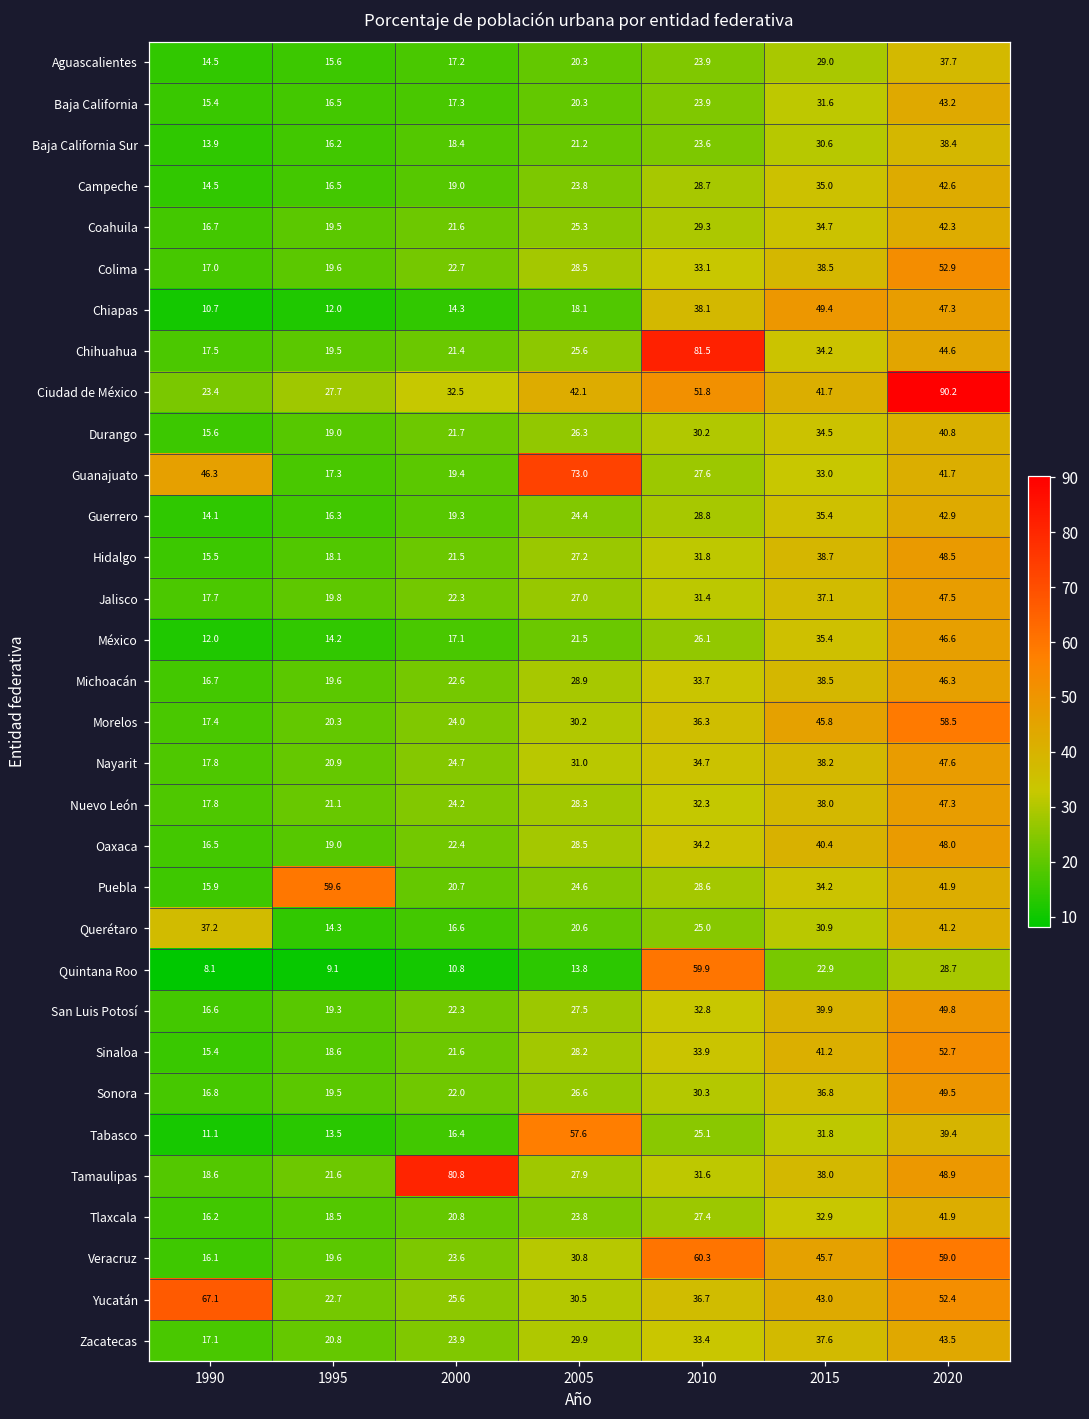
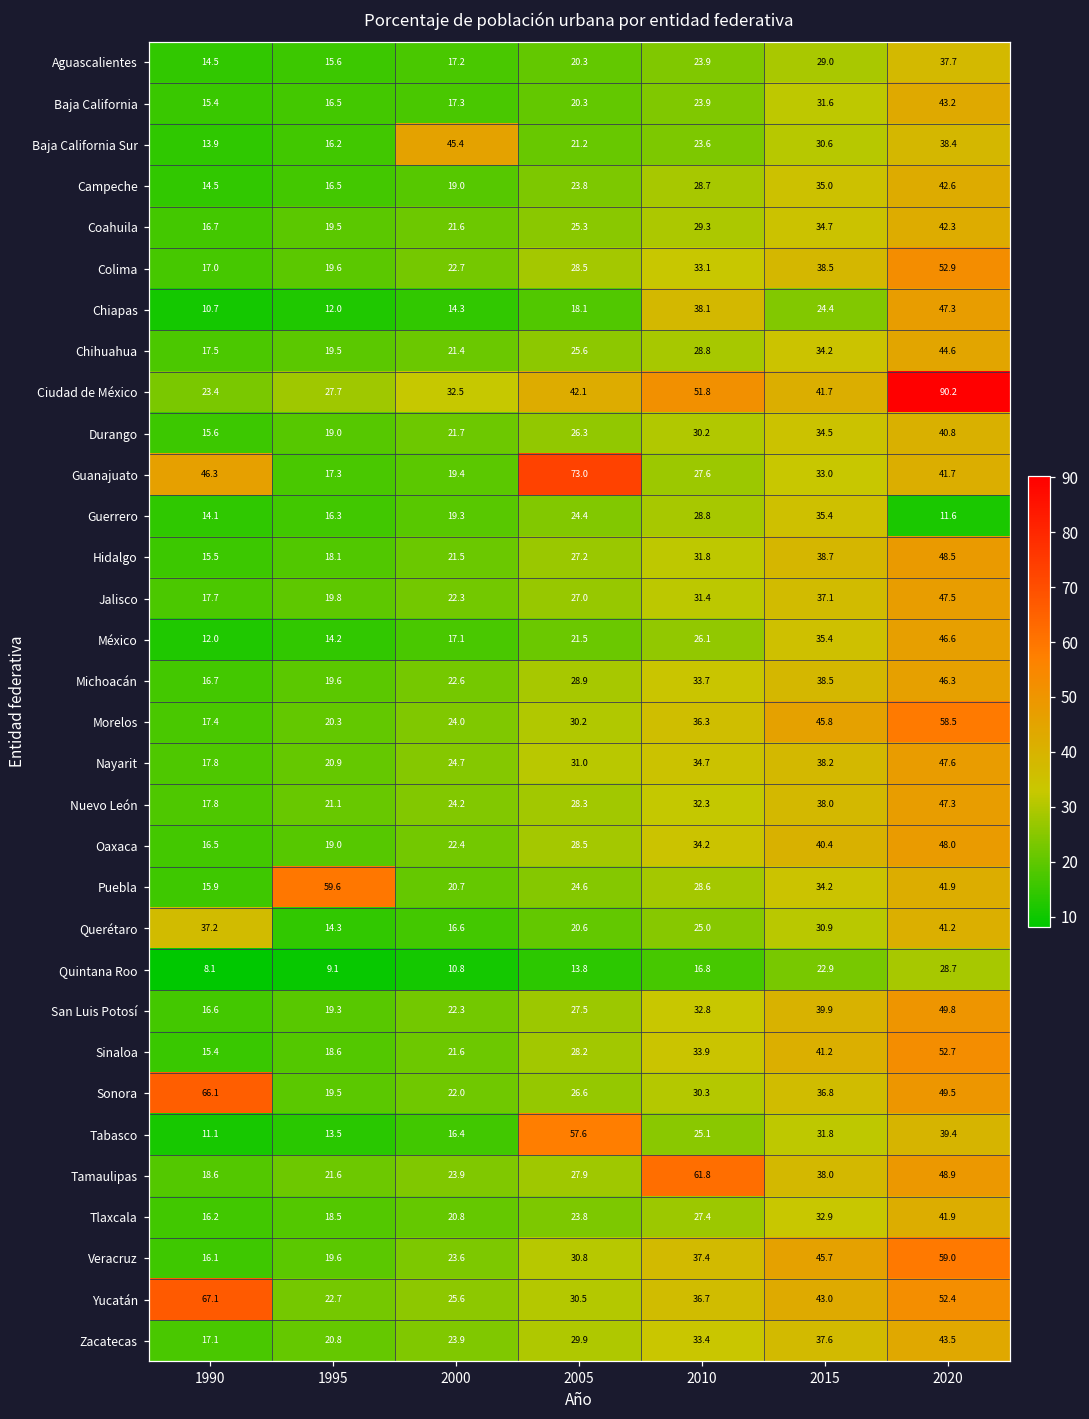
  {
    "Baja California Sur": {
      "1990": 13.9,
      "1995": 16.2,
-     "2000": 18.4,
+     "2000": 45.4,
      "2005": 21.2,
      "2010": 23.6,
      "2015": 30.6,
      "2020": 38.4
    },
    "Chiapas": {
      "1990": 10.7,
      "1995": 12.0,
      "2000": 14.3,
      "2005": 18.1,
      "2010": 38.1,
-     "2015": 49.4,
+     "2015": 24.4,
      "2020": 47.3
    },
    "Chihuahua": {
      "1990": 17.5,
      "1995": 19.5,
      "2000": 21.4,
      "2005": 25.6,
-     "2010": 81.5,
+     "2010": 28.8,
      "2015": 34.2,
      "2020": 44.6
    },
    "Guerrero": {
      "1990": 14.1,
      "1995": 16.3,
      "2000": 19.3,
      "2005": 24.4,
      "2010": 28.8,
      "2015": 35.4,
-     "2020": 42.9
+     "2020": 11.6
    },
    "Quintana Roo": {
      "1990": 8.1,
      "1995": 9.1,
      "2000": 10.8,
      "2005": 13.8,
-     "2010": 59.9,
+     "2010": 16.8,
      "2015": 22.9,
      "2020": 28.7
    },
    "Sonora": {
-     "1990": 16.8,
+     "1990": 66.1,
      "1995": 19.5,
      "2000": 22.0,
      "2005": 26.6,
      "2010": 30.3,
      "2015": 36.8,
      "2020": 49.5
    },
    "Tamaulipas": {
      "1990": 18.6,
      "1995": 21.6,
-     "2000": 80.8,
+     "2000": 23.9,
      "2005": 27.9,
-     "2010": 31.6,
+     "2010": 61.8,
      "2015": 38.0,
      "2020": 48.9
    },
    "Veracruz": {
      "1990": 16.1,
      "1995": 19.6,
      "2000": 23.6,
      "2005": 30.8,
-     "2010": 60.3,
+     "2010": 37.4,
      "2015": 45.7,
      "2020": 59.0
    }
  }
